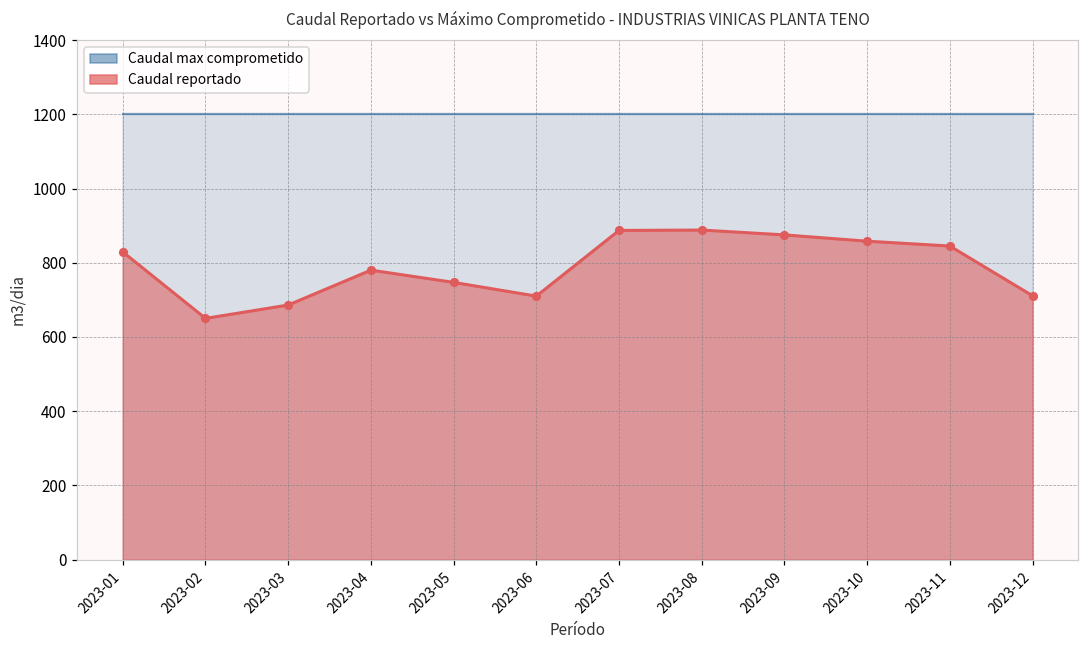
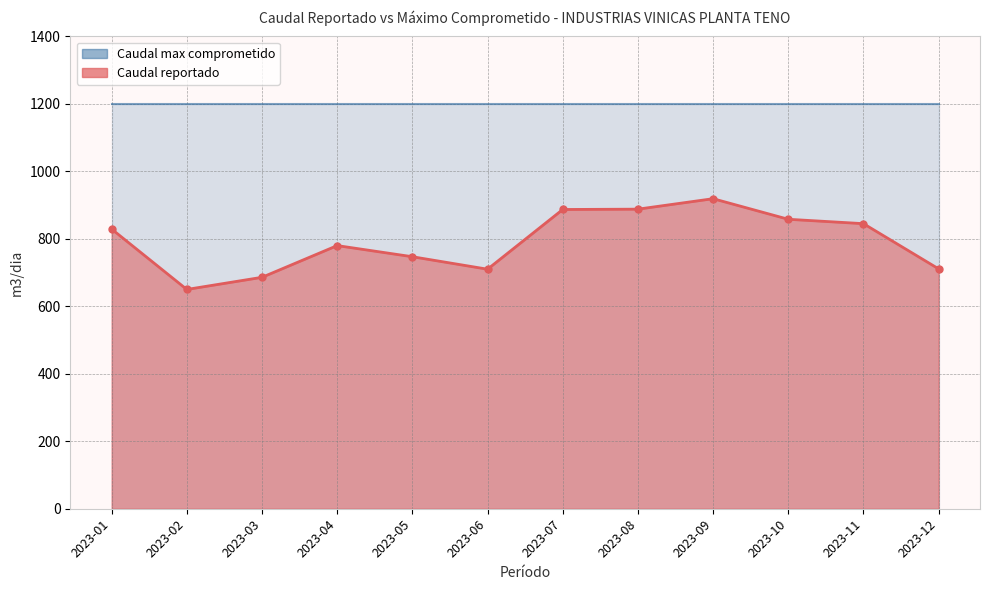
  {
    "Caudal max comprometido": {
      "2023-01": 1200,
      "2023-02": 1200,
      "2023-03": 1200,
      "2023-04": 1200,
      "2023-05": 1200,
      "2023-06": 1200,
      "2023-07": 1200,
      "2023-08": 1200,
      "2023-09": 1200,
      "2023-10": 1200,
      "2023-11": 1200,
      "2023-12": 1200
    },
    "Caudal reportado": {
      "2023-01": 830,
      "2023-02": 650,
      "2023-03": 690,
      "2023-04": 780,
      "2023-05": 750,
      "2023-06": 710,
      "2023-07": 890,
      "2023-08": 890,
-     "2023-09": 880,
+     "2023-09": 920,
      "2023-10": 860,
      "2023-11": 850,
      "2023-12": 710
    }
  }
